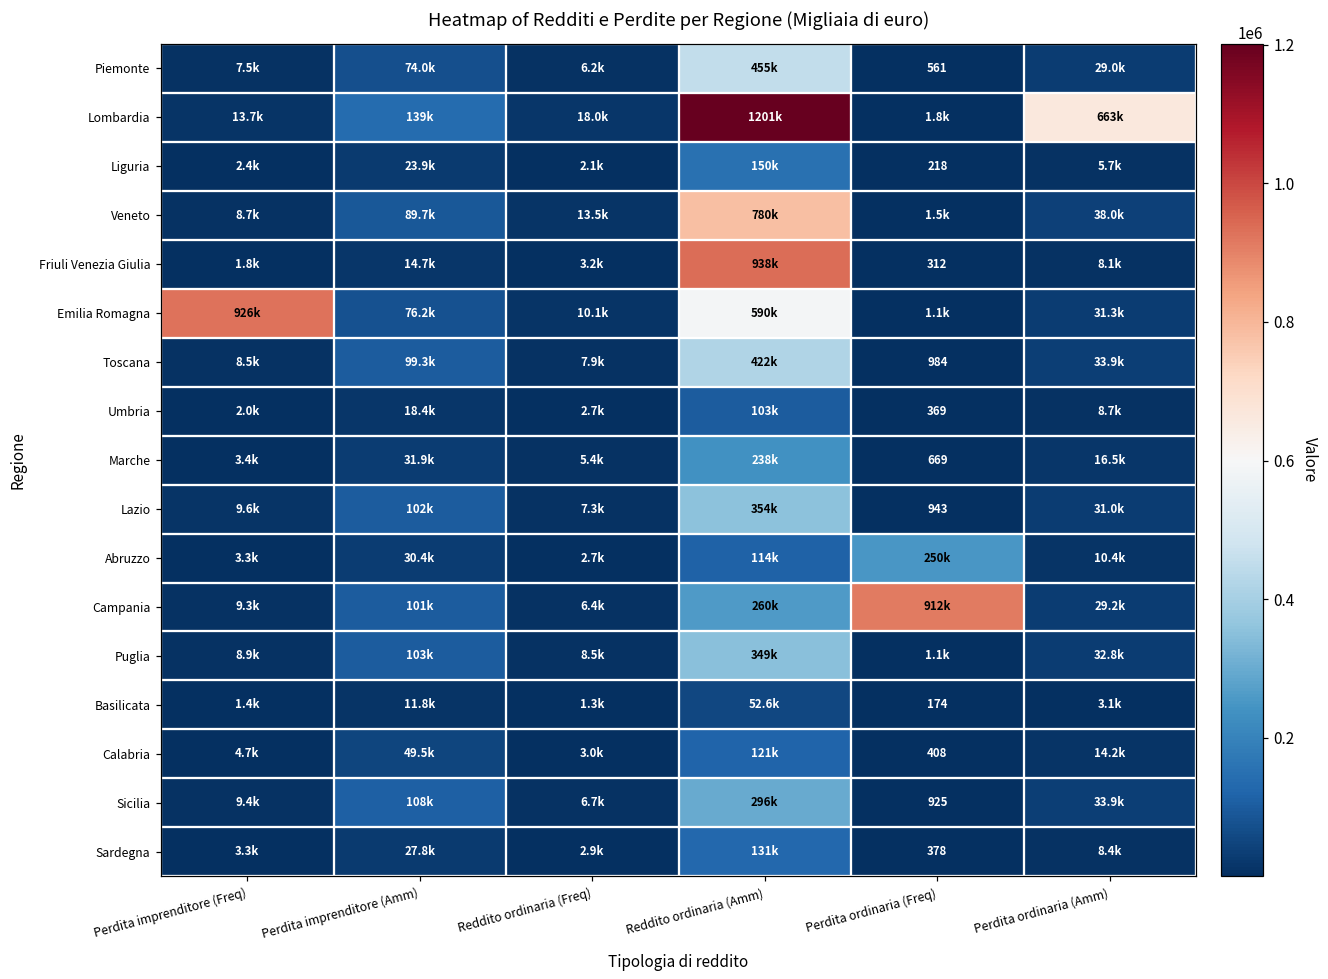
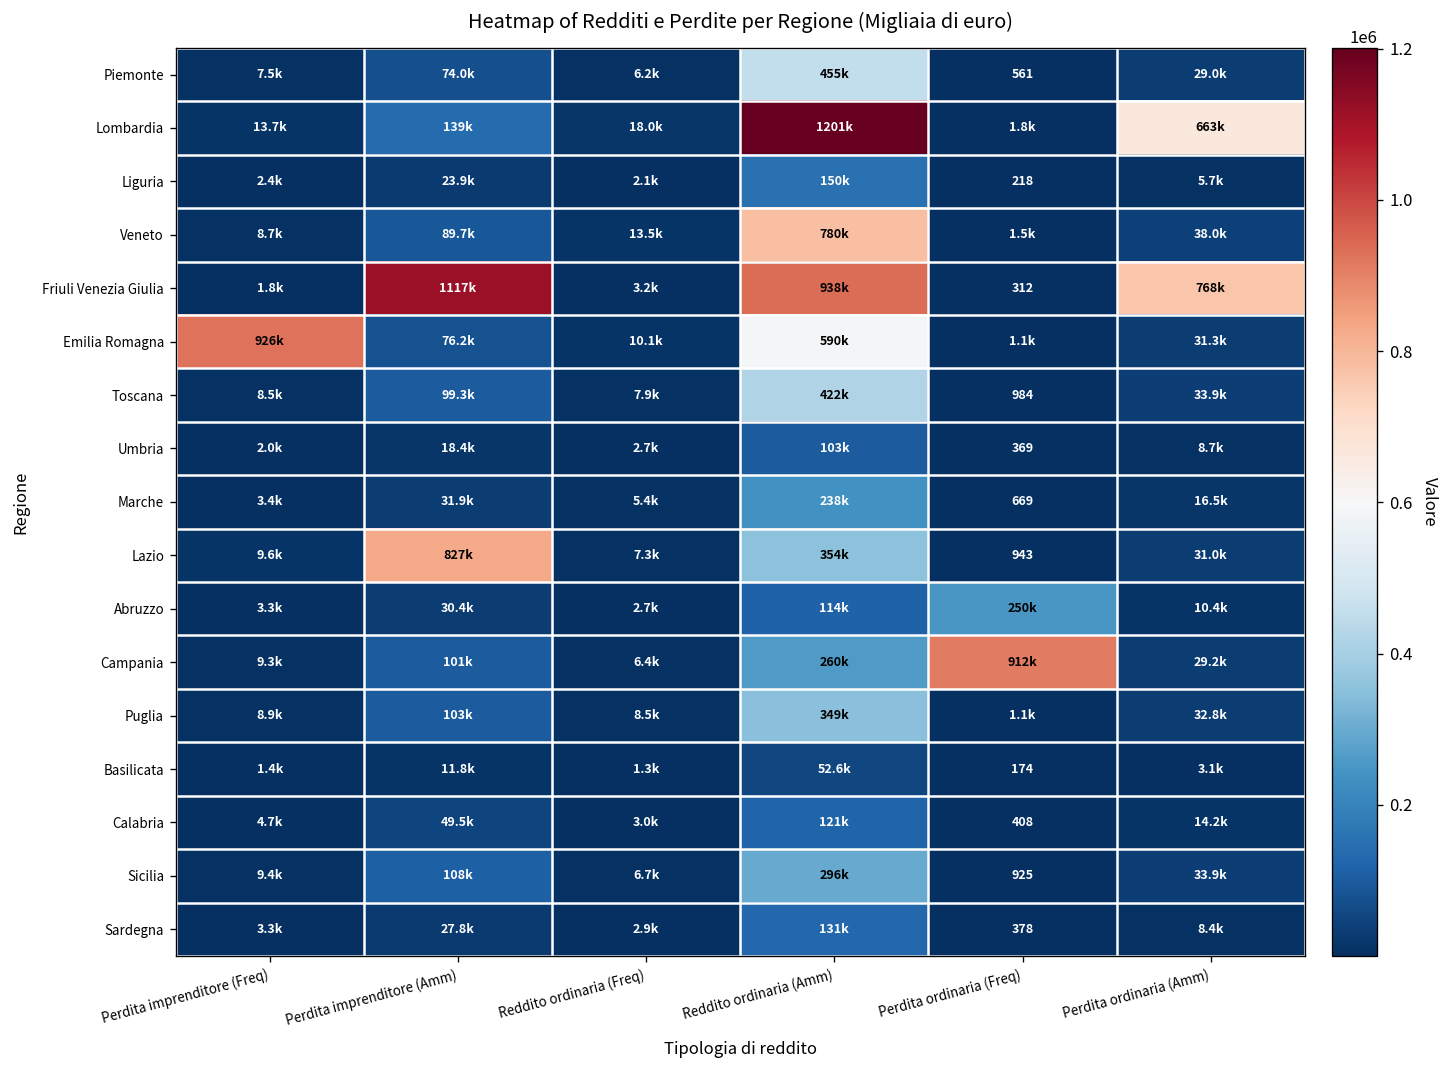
  {
    "Piemonte": {
      "Perdita imprenditore (Freq)": "7.5k",
      "Perdita imprenditore (Amm)": "74.0k",
      "Reddito ordinaria (Freq)": "6.2k",
      "Reddito ordinaria (Amm)": "455k",
      "Perdita ordinaria (Freq)": "561",
      "Perdita ordinaria (Amm)": "29.0k"
    },
    "Lombardia": {
      "Perdita imprenditore (Freq)": "13.7k",
      "Perdita imprenditore (Amm)": "139k",
      "Reddito ordinaria (Freq)": "18.0k",
      "Reddito ordinaria (Amm)": "1201k",
      "Perdita ordinaria (Freq)": "1.8k",
      "Perdita ordinaria (Amm)": "663k"
    },
    "Liguria": {
      "Perdita imprenditore (Freq)": "2.4k",
      "Perdita imprenditore (Amm)": "23.9k",
      "Reddito ordinaria (Freq)": "2.1k",
      "Reddito ordinaria (Amm)": "150k",
      "Perdita ordinaria (Freq)": "218",
      "Perdita ordinaria (Amm)": "5.7k"
    },
    "Veneto": {
      "Perdita imprenditore (Freq)": "8.7k",
      "Perdita imprenditore (Amm)": "89.7k",
      "Reddito ordinaria (Freq)": "13.5k",
      "Reddito ordinaria (Amm)": "780k",
      "Perdita ordinaria (Freq)": "1.5k",
      "Perdita ordinaria (Amm)": "38.0k"
    },
    "Friuli Venezia Giulia": {
      "Perdita imprenditore (Freq)": "1.8k",
-     "Perdita imprenditore (Amm)": "14.7k",
+     "Perdita imprenditore (Amm)": "1117k",
      "Reddito ordinaria (Freq)": "3.2k",
      "Reddito ordinaria (Amm)": "938k",
      "Perdita ordinaria (Freq)": "312",
-     "Perdita ordinaria (Amm)": "8.1k"
+     "Perdita ordinaria (Amm)": "768k"
    },
    "Emilia Romagna": {
      "Perdita imprenditore (Freq)": "926k",
      "Perdita imprenditore (Amm)": "76.2k",
      "Reddito ordinaria (Freq)": "10.1k",
      "Reddito ordinaria (Amm)": "590k",
      "Perdita ordinaria (Freq)": "1.1k",
      "Perdita ordinaria (Amm)": "31.3k"
    },
    "Toscana": {
      "Perdita imprenditore (Freq)": "8.5k",
      "Perdita imprenditore (Amm)": "99.3k",
      "Reddito ordinaria (Freq)": "7.9k",
      "Reddito ordinaria (Amm)": "422k",
      "Perdita ordinaria (Freq)": "984",
      "Perdita ordinaria (Amm)": "33.9k"
    },
    "Umbria": {
      "Perdita imprenditore (Freq)": "2.0k",
      "Perdita imprenditore (Amm)": "18.4k",
      "Reddito ordinaria (Freq)": "2.7k",
      "Reddito ordinaria (Amm)": "103k",
      "Perdita ordinaria (Freq)": "369",
      "Perdita ordinaria (Amm)": "8.7k"
    },
    "Marche": {
      "Perdita imprenditore (Freq)": "3.4k",
      "Perdita imprenditore (Amm)": "31.9k",
      "Reddito ordinaria (Freq)": "5.4k",
      "Reddito ordinaria (Amm)": "238k",
      "Perdita ordinaria (Freq)": "669",
      "Perdita ordinaria (Amm)": "16.5k"
    },
    "Lazio": {
      "Perdita imprenditore (Freq)": "9.6k",
-     "Perdita imprenditore (Amm)": "102k",
+     "Perdita imprenditore (Amm)": "827k",
      "Reddito ordinaria (Freq)": "7.3k",
      "Reddito ordinaria (Amm)": "354k",
      "Perdita ordinaria (Freq)": "943",
      "Perdita ordinaria (Amm)": "31.0k"
    },
    "Abruzzo": {
      "Perdita imprenditore (Freq)": "3.3k",
      "Perdita imprenditore (Amm)": "30.4k",
      "Reddito ordinaria (Freq)": "2.7k",
      "Reddito ordinaria (Amm)": "114k",
      "Perdita ordinaria (Freq)": "250k",
      "Perdita ordinaria (Amm)": "10.4k"
    },
    "Campania": {
      "Perdita imprenditore (Freq)": "9.3k",
      "Perdita imprenditore (Amm)": "101k",
      "Reddito ordinaria (Freq)": "6.4k",
      "Reddito ordinaria (Amm)": "260k",
      "Perdita ordinaria (Freq)": "912k",
      "Perdita ordinaria (Amm)": "29.2k"
    },
    "Puglia": {
      "Perdita imprenditore (Freq)": "8.9k",
      "Perdita imprenditore (Amm)": "103k",
      "Reddito ordinaria (Freq)": "8.5k",
      "Reddito ordinaria (Amm)": "349k",
      "Perdita ordinaria (Freq)": "1.1k",
      "Perdita ordinaria (Amm)": "32.8k"
    },
    "Basilicata": {
      "Perdita imprenditore (Freq)": "1.4k",
      "Perdita imprenditore (Amm)": "11.8k",
      "Reddito ordinaria (Freq)": "1.3k",
      "Reddito ordinaria (Amm)": "52.6k",
      "Perdita ordinaria (Freq)": "174",
      "Perdita ordinaria (Amm)": "3.1k"
    },
    "Calabria": {
      "Perdita imprenditore (Freq)": "4.7k",
      "Perdita imprenditore (Amm)": "49.5k",
      "Reddito ordinaria (Freq)": "3.0k",
      "Reddito ordinaria (Amm)": "121k",
      "Perdita ordinaria (Freq)": "408",
      "Perdita ordinaria (Amm)": "14.2k"
    },
    "Sicilia": {
      "Perdita imprenditore (Freq)": "9.4k",
      "Perdita imprenditore (Amm)": "108k",
      "Reddito ordinaria (Freq)": "6.7k",
      "Reddito ordinaria (Amm)": "296k",
      "Perdita ordinaria (Freq)": "925",
      "Perdita ordinaria (Amm)": "33.9k"
    },
    "Sardegna": {
      "Perdita imprenditore (Freq)": "3.3k",
      "Perdita imprenditore (Amm)": "27.8k",
      "Reddito ordinaria (Freq)": "2.9k",
      "Reddito ordinaria (Amm)": "131k",
      "Perdita ordinaria (Freq)": "378",
      "Perdita ordinaria (Amm)": "8.4k"
    }
  }
